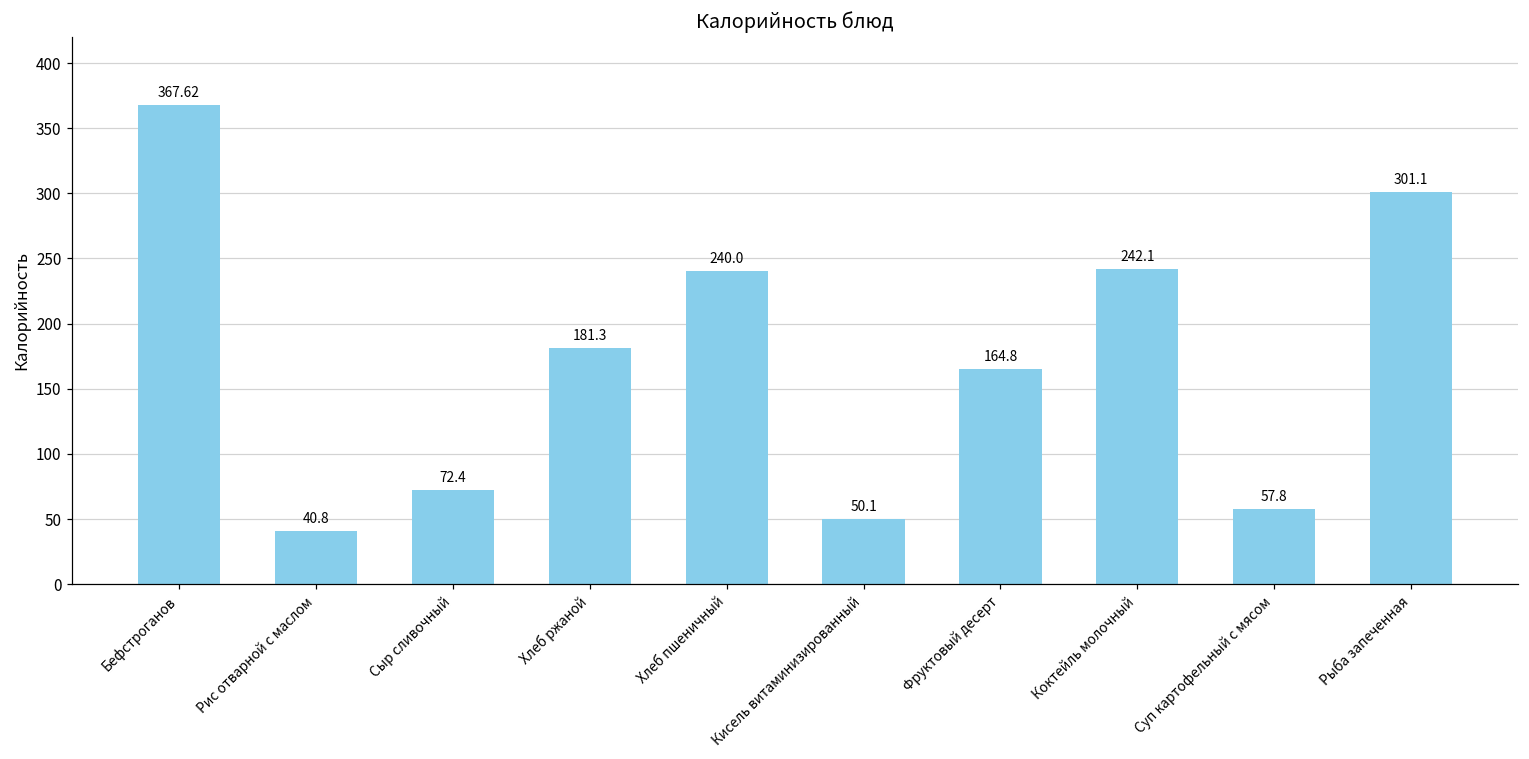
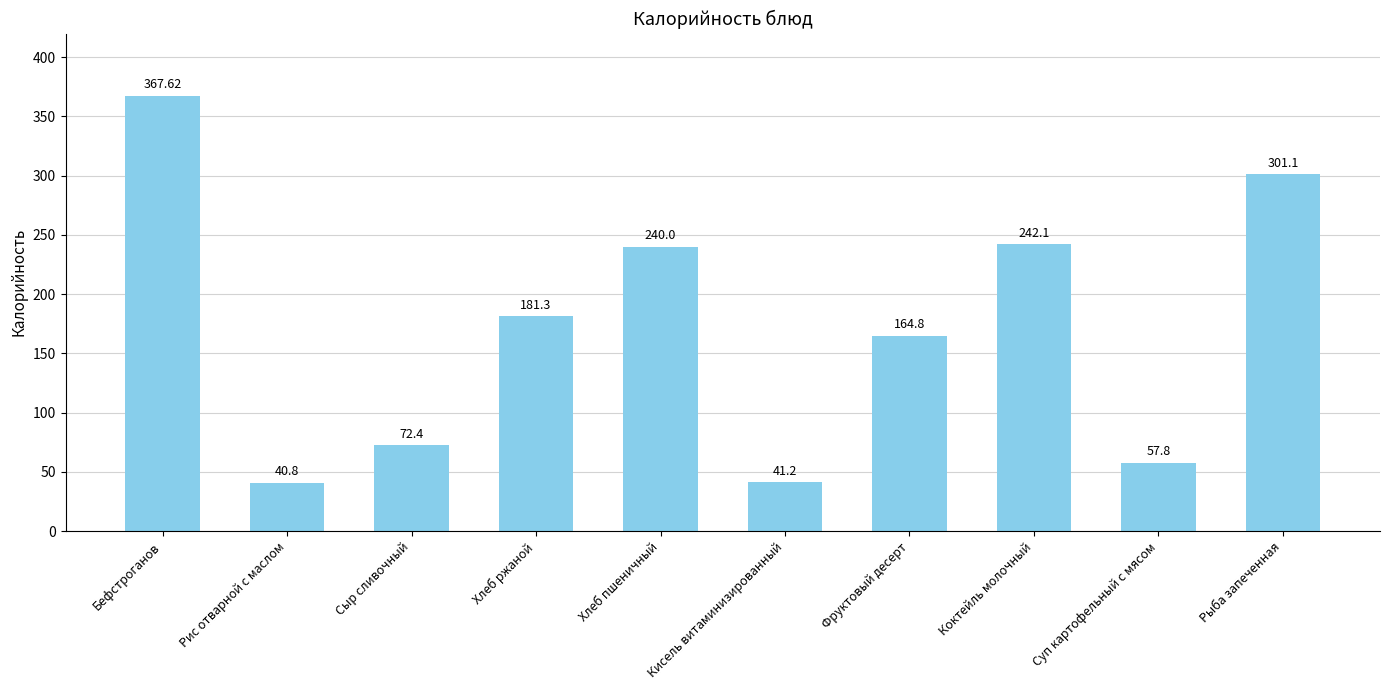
  {
    "Бефстроганов": 367.62,
    "Рис отварной с маслом": 40.8,
    "Сыр сливочный": 72.4,
    "Хлеб ржаной": 181.3,
    "Хлеб пшеничный": 240.0,
-   "Кисель витаминизированный": 50.1,
+   "Кисель витаминизированный": 41.2,
    "Фруктовый десерт": 164.8,
    "Коктейль молочный": 242.1,
    "Суп картофельный с мясом": 57.8,
    "Рыба запеченная": 301.1
  }
